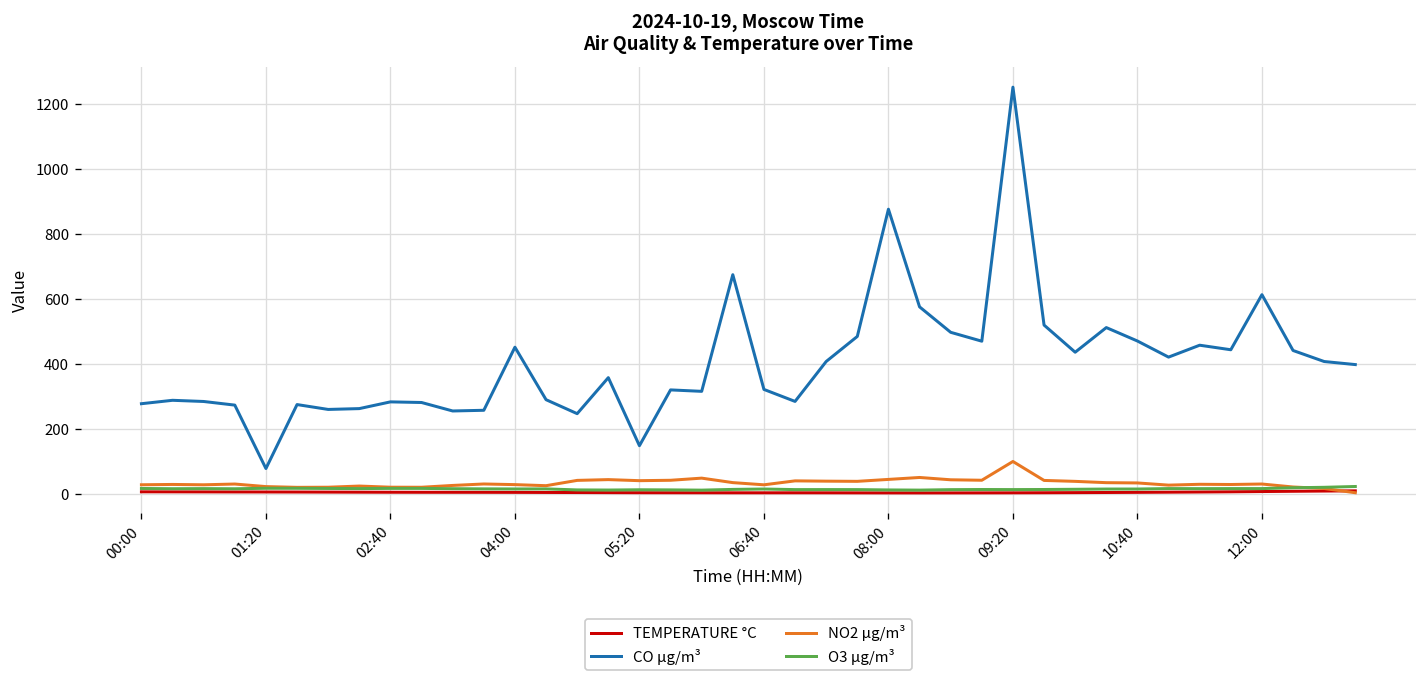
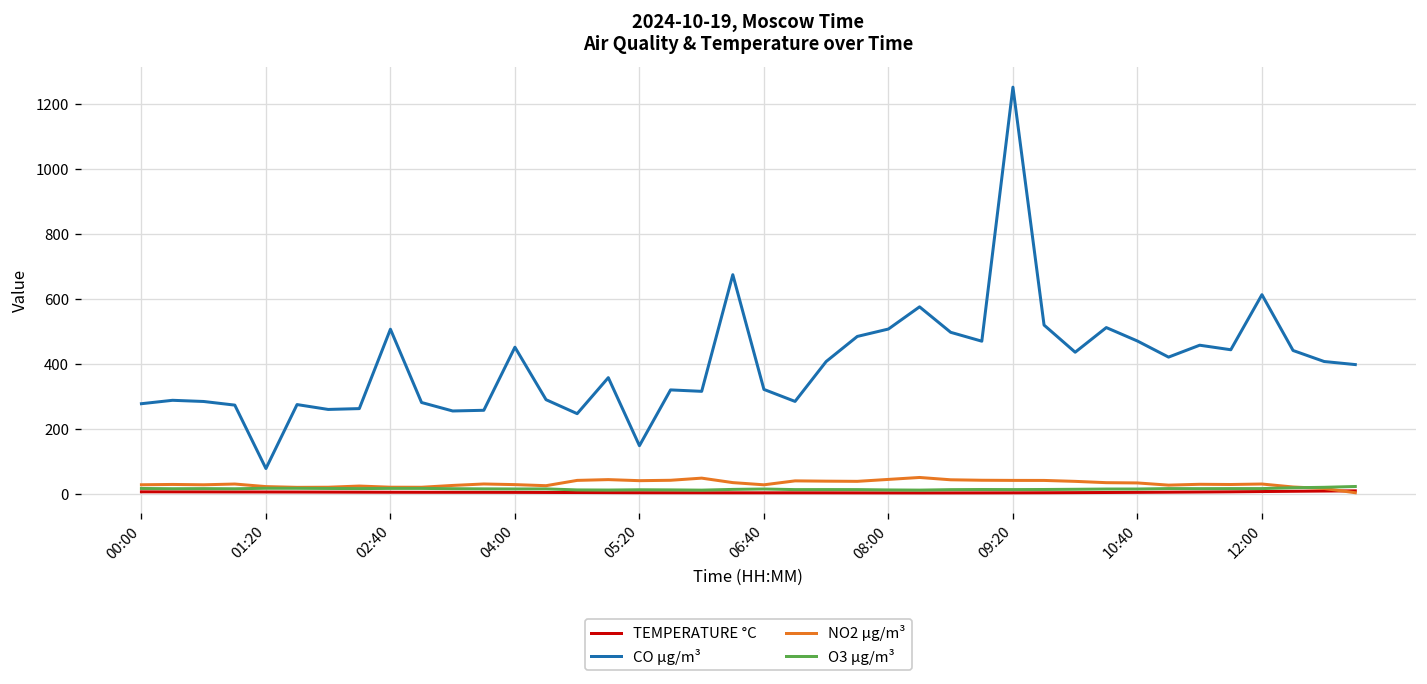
  {
    "TEMPERATURE °C": {
      "00:00": 10,
      "01:20": 10,
      "02:40": 10,
      "04:00": 10,
      "06:40": 0,
      "09:20": 0,
      "10:40": 10
    },
    "CO µg/m³": {
      "00:00": 280,
      "01:20": 80,
-     "02:40": 280,
+     "02:40": 510,
      "04:00": 450,
      "05:20": 150,
      "06:40": 320,
-     "08:00": 880,
+     "08:00": 510,
      "09:20": 1250,
      "10:40": 470,
      "12:00": 610
    },
    "NO2 µg/m³": {
      "00:00": 30,
      "04:00": 30,
      "05:20": 40,
      "06:40": 30,
      "08:00": 50,
-     "09:20": 100,
+     "09:20": 40,
      "10:40": 30,
      "12:00": 30
    },
    "O3 µg/m³": {
      "00:00": 20,
      "04:00": 20,
      "06:40": 20,
      "09:20": 10,
      "10:40": 20
    }
  }
